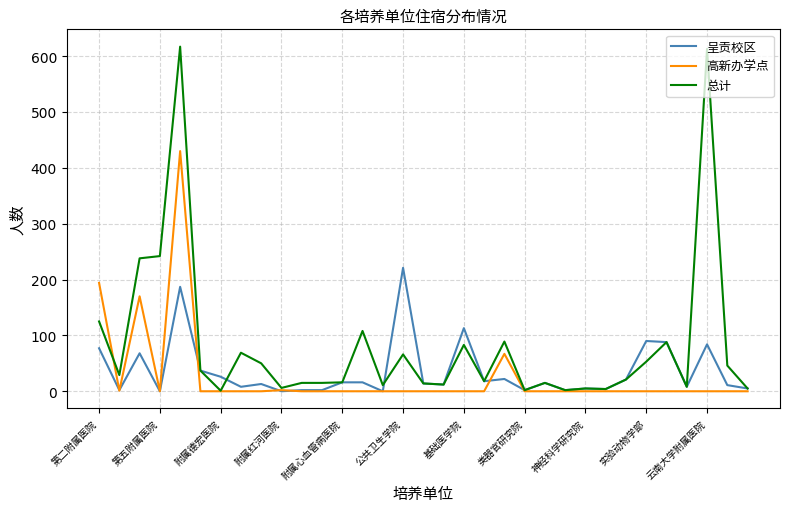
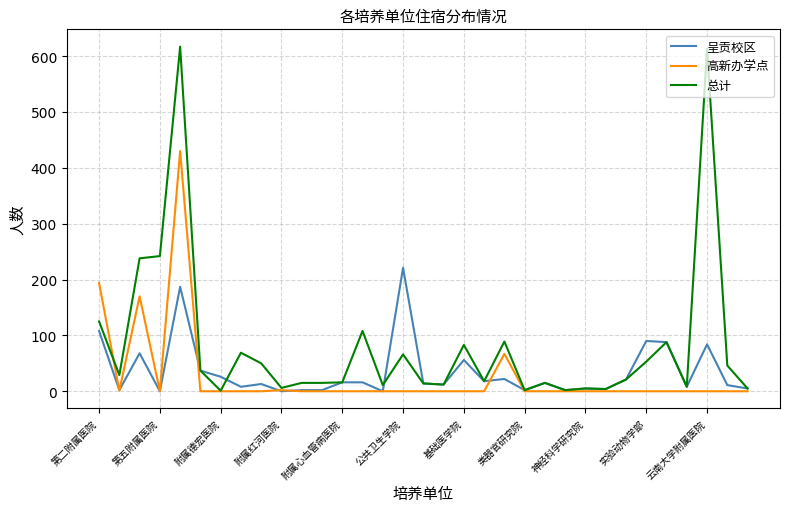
  {
    "呈贡校区": {
-     "第二附属医院": 80,
+     "第二附属医院": 110,
      "附属德宏医院": 30,
      "公共卫生学院": 220,
-     "基础医学院": 110,
+     "基础医学院": 60,
      "实验动物学部": 90,
      "云南大学附属医院": 80
    },
    "高新办学点": {
      "第二附属医院": 190,
      "附属心血管病医院": 0,
      "公共卫生学院": 0,
      "基础医学院": 0,
      "神经科学研究院": 0,
      "实验动物学部": 0,
      "云南大学附属医院": 0
    },
    "总计": {
      "第二附属医院": 130,
      "第五附属医院": 240,
      "公共卫生学院": 70,
      "基础医学院": 80,
      "实验动物学部": 50
    }
  }
